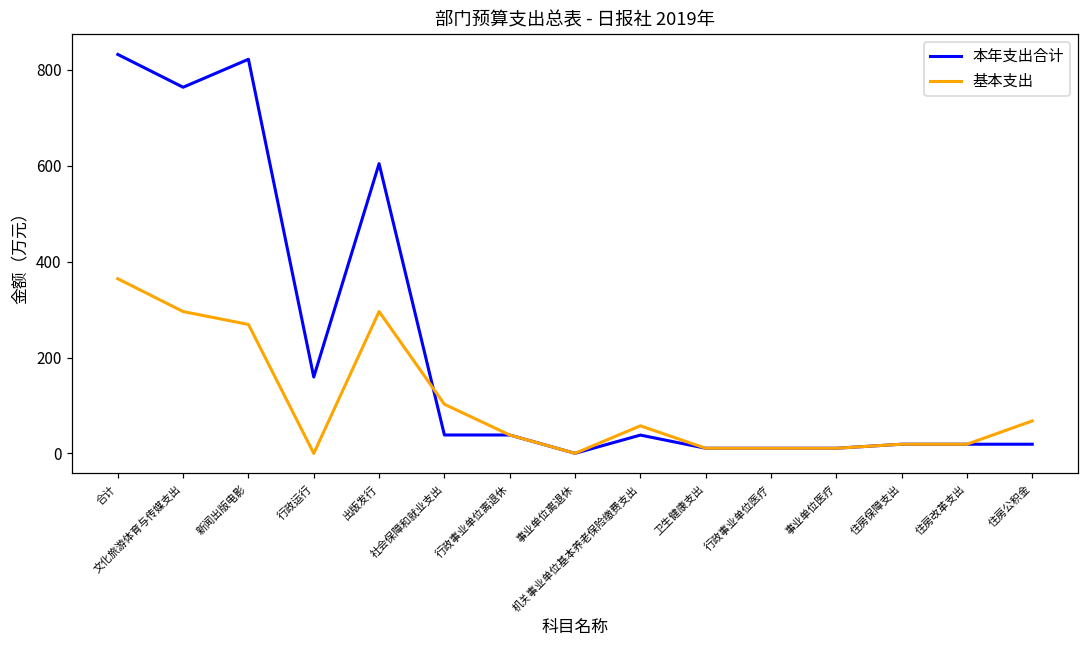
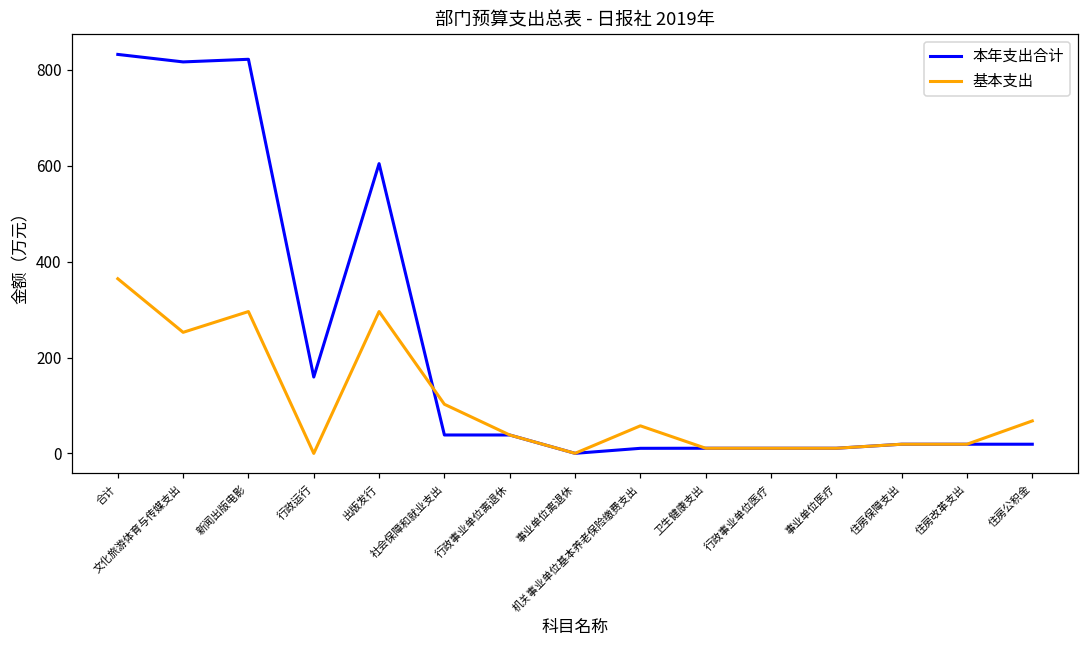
  {
    "本年支出合计": {
      "合计": 830,
-     "文化旅游体育与传媒支出": 760,
+     "文化旅游体育与传媒支出": 820,
      "新闻出版电影": 820,
      "行政运行": 160,
      "出版发行": 600,
      "社会保障和就业支出": 40,
-     "机关事业单位基本养老保险缴费支出": 40,
+     "机关事业单位基本养老保险缴费支出": 10,
      "住房公积金": 20
    },
    "基本支出": {
      "合计": 360,
-     "文化旅游体育与传媒支出": 300,
-     "新闻出版电影": 270,
+     "文化旅游体育与传媒支出": 250,
+     "新闻出版电影": 300,
      "行政运行": 0,
      "出版发行": 300,
      "社会保障和就业支出": 100,
      "机关事业单位基本养老保险缴费支出": 60,
      "住房公积金": 70
    }
  }
